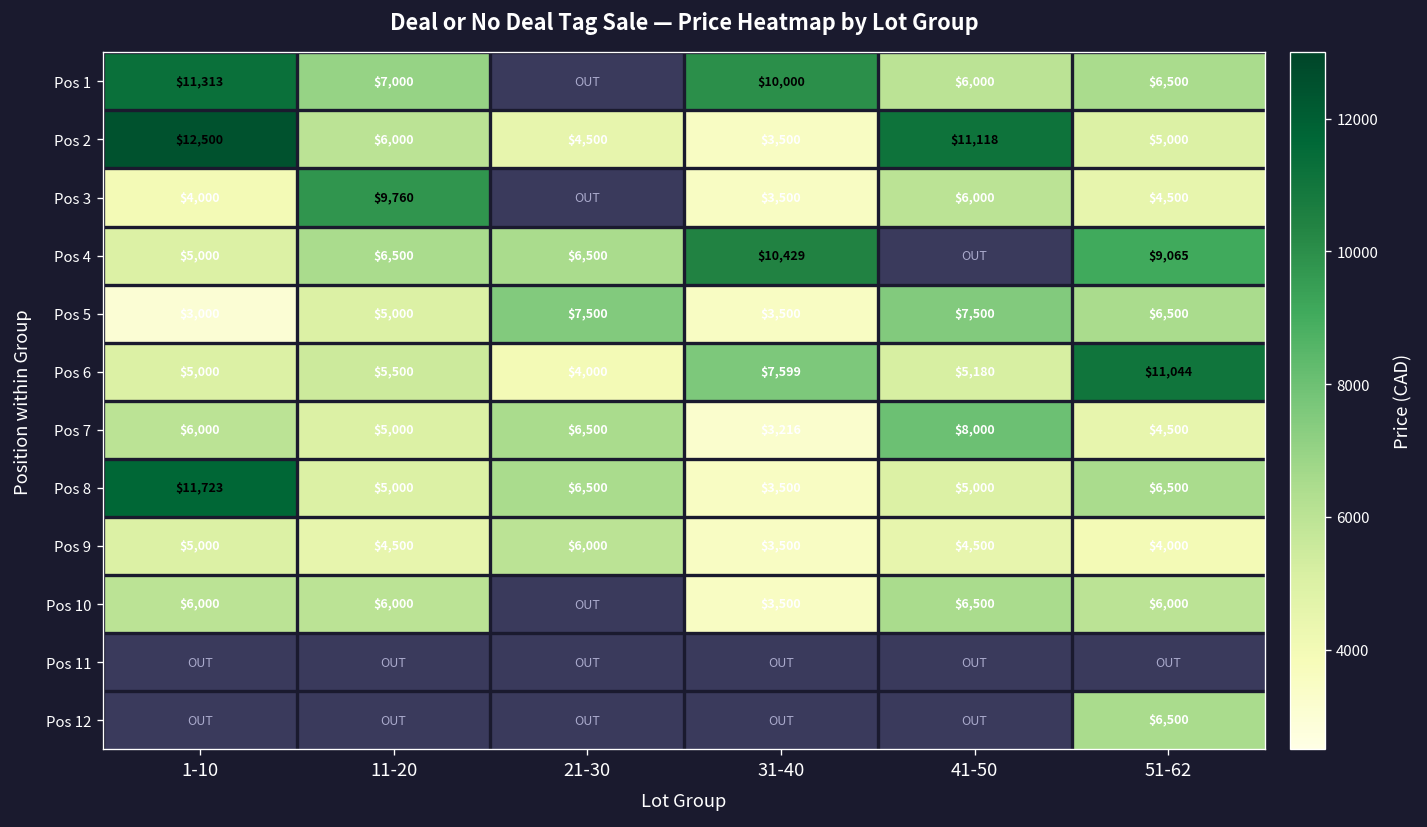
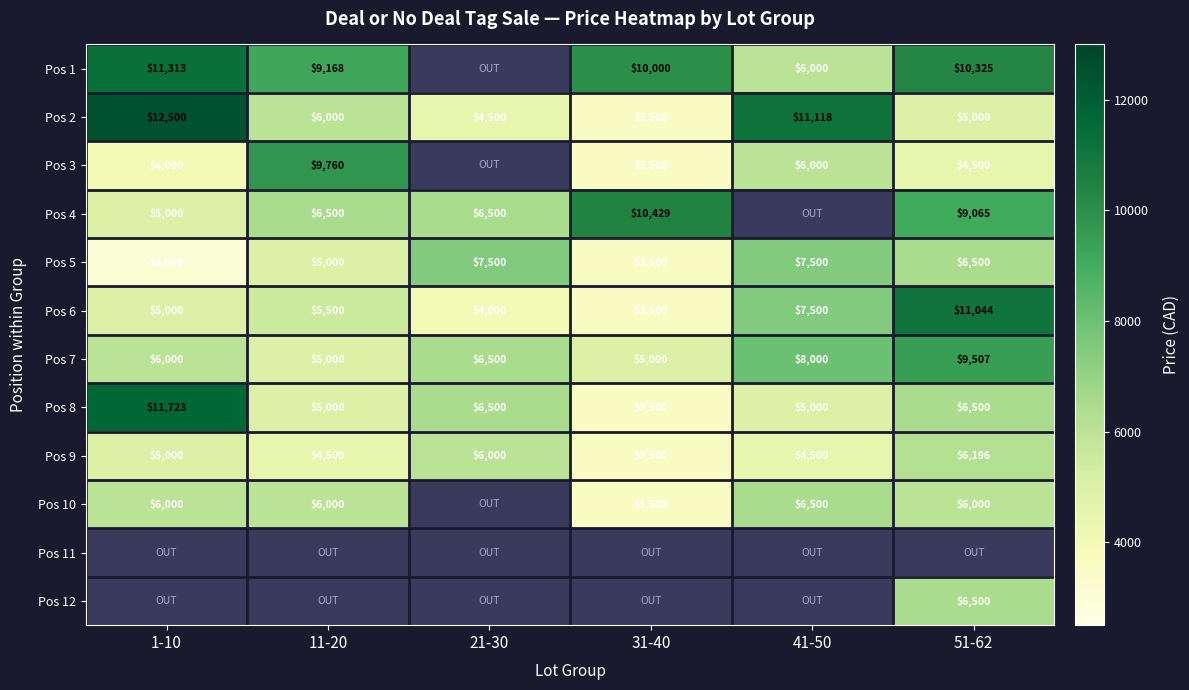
  {
    "Pos 1": {
      "1-10": "$11,313",
-     "11-20": "$7,000",
+     "11-20": "$9,168",
      "31-40": "$10,000",
      "41-50": "$6,000",
-     "51-62": "$6,500"
+     "51-62": "$10,325"
    },
    "Pos 2": {
      "1-10": "$12,500",
      "11-20": "$6,000",
      "21-30": "$4,500",
      "31-40": "$3,500",
      "41-50": "$11,118",
      "51-62": "$5,000"
    },
    "Pos 3": {
      "1-10": "$4,000",
      "11-20": "$9,760",
      "31-40": "$3,500",
      "41-50": "$6,000",
      "51-62": "$4,500"
    },
    "Pos 4": {
      "1-10": "$5,000",
      "11-20": "$6,500",
      "21-30": "$6,500",
      "31-40": "$10,429",
      "51-62": "$9,065"
    },
    "Pos 5": {
      "11-20": "$5,000",
      "21-30": "$7,500",
      "31-40": "$3,500",
      "41-50": "$7,500",
      "51-62": "$6,500"
    },
    "Pos 6": {
      "1-10": "$5,000",
      "11-20": "$5,500",
      "21-30": "$4,000",
-     "31-40": "$7,599",
-     "41-50": "$5,180",
+     "31-40": "$3,500",
+     "41-50": "$7,500",
      "51-62": "$11,044"
    },
    "Pos 7": {
      "1-10": "$6,000",
      "11-20": "$5,000",
      "21-30": "$6,500",
-     "31-40": "$3,216",
+     "31-40": "$5,000",
      "41-50": "$8,000",
-     "51-62": "$4,500"
+     "51-62": "$9,507"
    },
    "Pos 8": {
      "1-10": "$11,723",
      "11-20": "$5,000",
      "21-30": "$6,500",
      "31-40": "$3,500",
      "41-50": "$5,000",
      "51-62": "$6,500"
    },
    "Pos 9": {
      "1-10": "$5,000",
      "11-20": "$4,500",
      "21-30": "$6,000",
      "31-40": "$3,500",
      "41-50": "$4,500",
-     "51-62": "$4,000"
+     "51-62": "$6,196"
    },
    "Pos 10": {
      "1-10": "$6,000",
      "11-20": "$6,000",
      "31-40": "$3,500",
      "41-50": "$6,500",
      "51-62": "$6,000"
    },
    "Pos 12": {
      "51-62": "$6,500"
    }
  }
